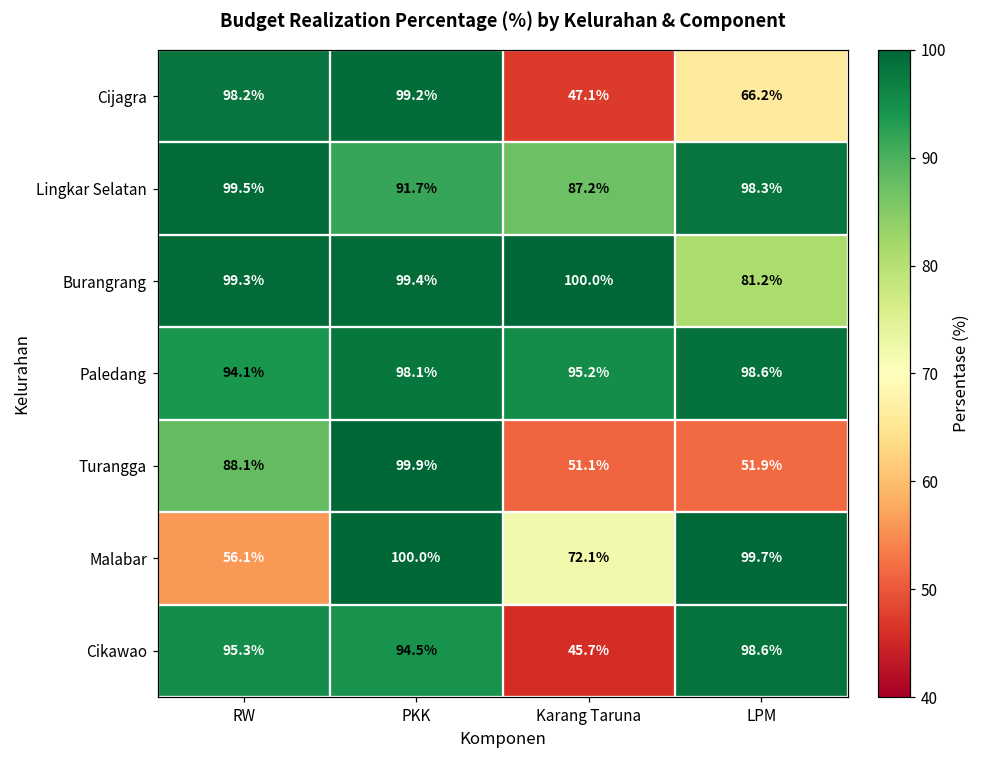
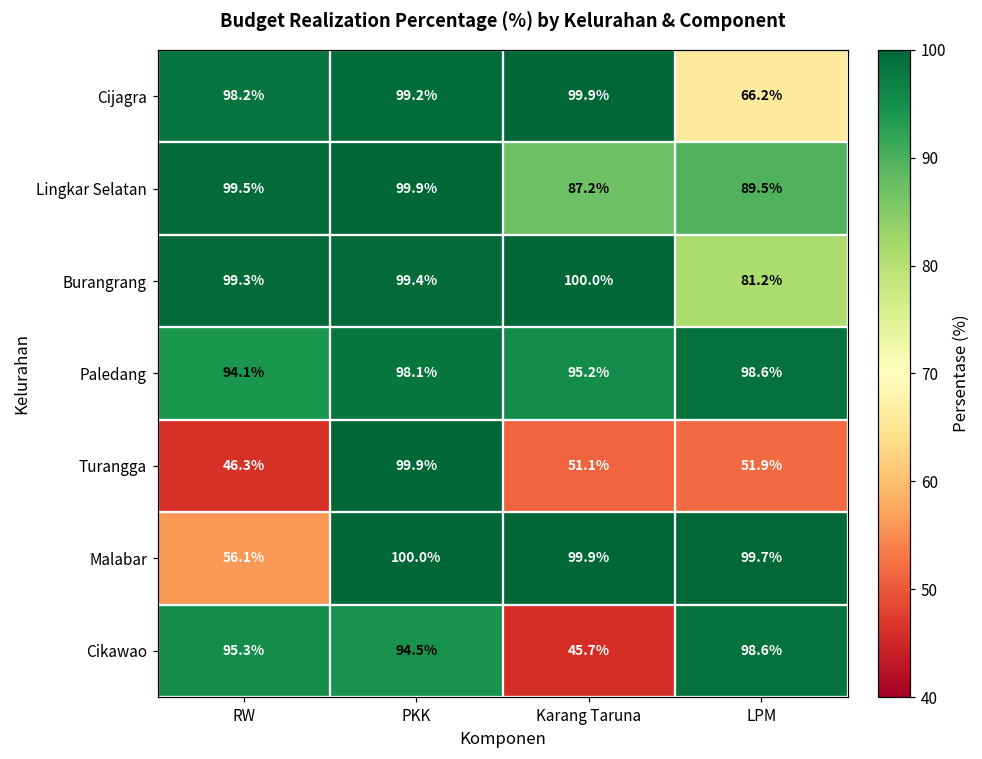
  {
    "Cijagra": {
      "RW": "98.2%",
      "PKK": "99.2%",
-     "Karang Taruna": "47.1%",
+     "Karang Taruna": "99.9%",
      "LPM": "66.2%"
    },
    "Lingkar Selatan": {
      "RW": "99.5%",
-     "PKK": "91.7%",
+     "PKK": "99.9%",
      "Karang Taruna": "87.2%",
-     "LPM": "98.3%"
+     "LPM": "89.5%"
    },
    "Burangrang": {
      "RW": "99.3%",
      "PKK": "99.4%",
      "Karang Taruna": "100.0%",
      "LPM": "81.2%"
    },
    "Paledang": {
      "RW": "94.1%",
      "PKK": "98.1%",
      "Karang Taruna": "95.2%",
      "LPM": "98.6%"
    },
    "Turangga": {
-     "RW": "88.1%",
+     "RW": "46.3%",
      "PKK": "99.9%",
      "Karang Taruna": "51.1%",
      "LPM": "51.9%"
    },
    "Malabar": {
      "RW": "56.1%",
      "PKK": "100.0%",
-     "Karang Taruna": "72.1%",
+     "Karang Taruna": "99.9%",
      "LPM": "99.7%"
    },
    "Cikawao": {
      "RW": "95.3%",
      "PKK": "94.5%",
      "Karang Taruna": "45.7%",
      "LPM": "98.6%"
    }
  }
